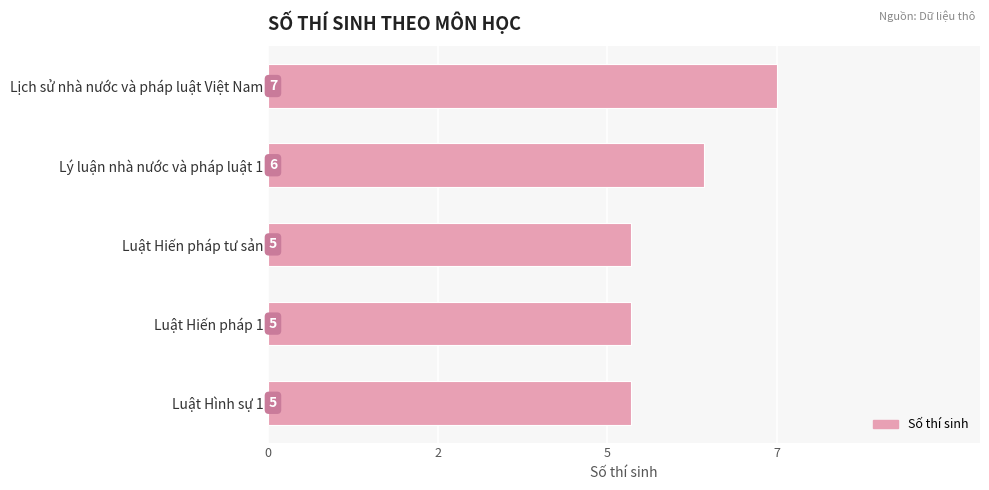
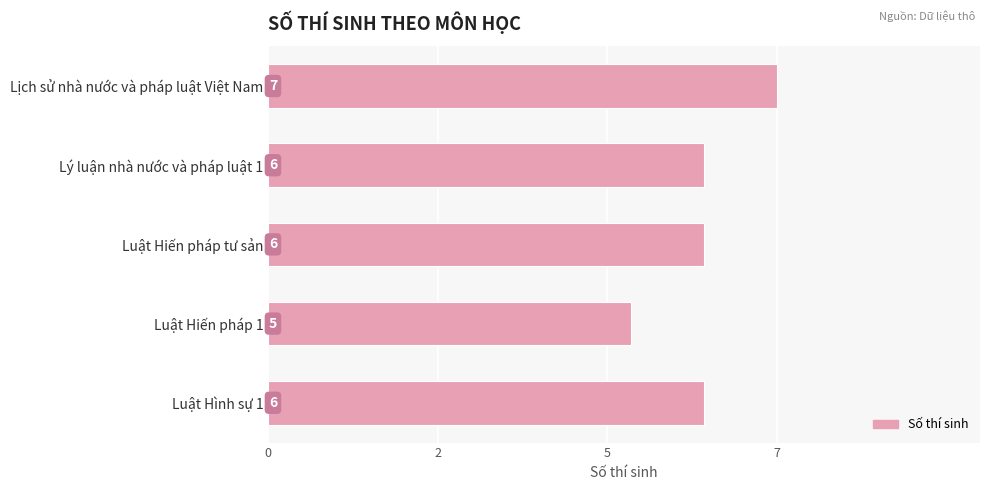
  {
-   "Luật Hiến pháp tư sản": 5,
-   "Luật Hình sự 1": 5
+   "Luật Hiến pháp tư sản": 6,
+   "Luật Hình sự 1": 6
  }
